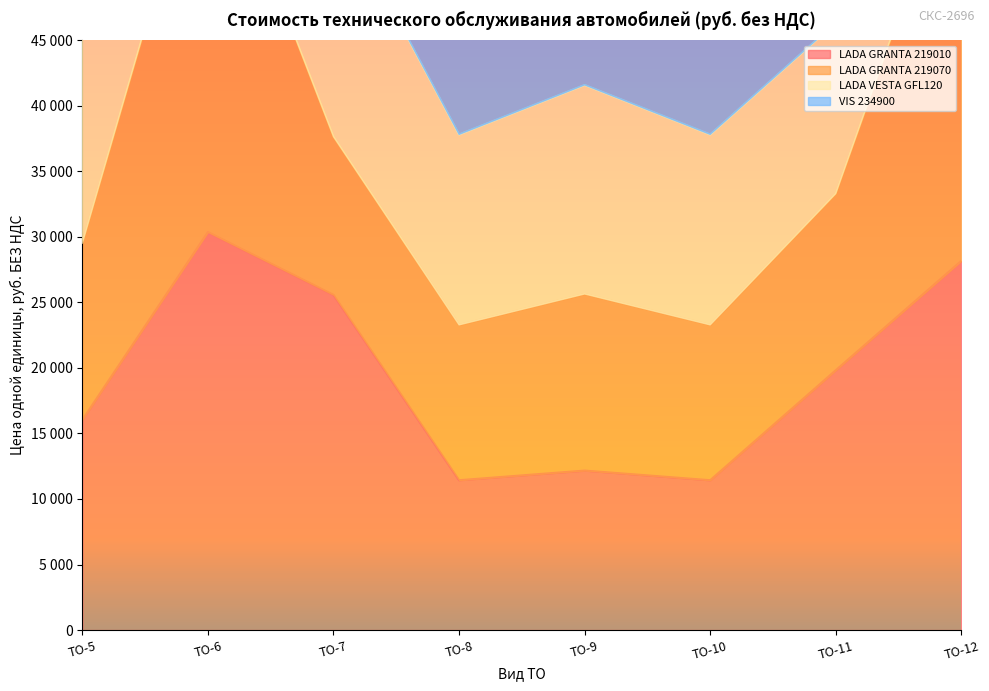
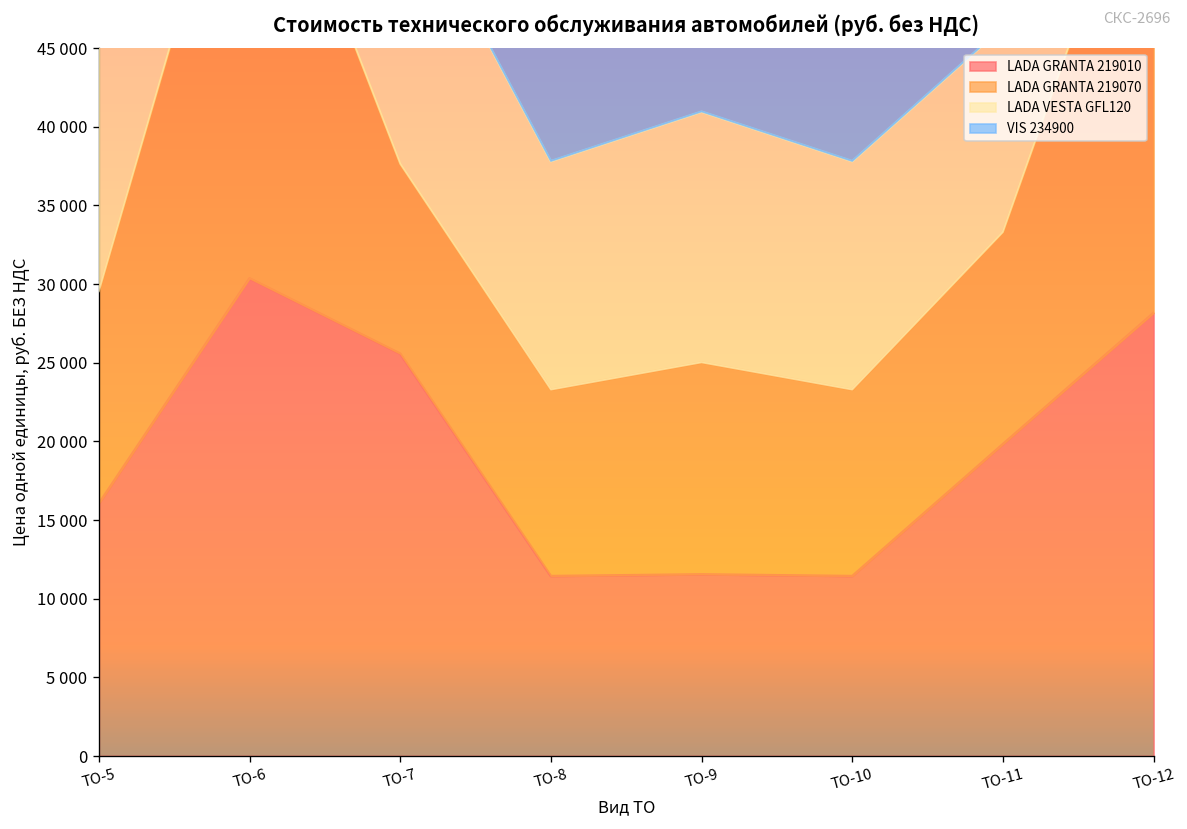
  {
    "LADA GRANTA 219010": {
      "ТО-5": 16000,
      "ТО-6": 30400,
      "ТО-7": 25600,
      "ТО-8": 11400,
-     "ТО-9": 12200,
+     "ТО-9": 11500,
      "ТО-10": 11400,
      "ТО-11": 19800,
      "ТО-12": 28200
    },
    "LADA GRANTA 219070": {
      "ТО-5": 13500,
      "ТО-7": 12100,
      "ТО-8": 11800,
      "ТО-9": 13500,
      "ТО-10": 11800,
      "ТО-11": 13500
    },
    "LADA VESTA GFL120": {
      "ТО-8": 14500,
      "ТО-9": 15900,
      "ТО-10": 14500
    }
  }
